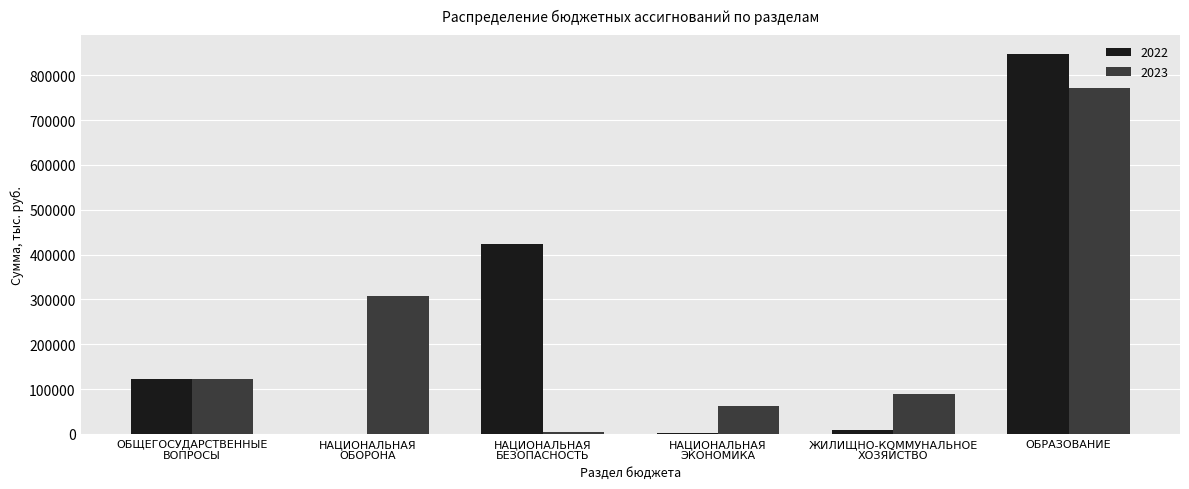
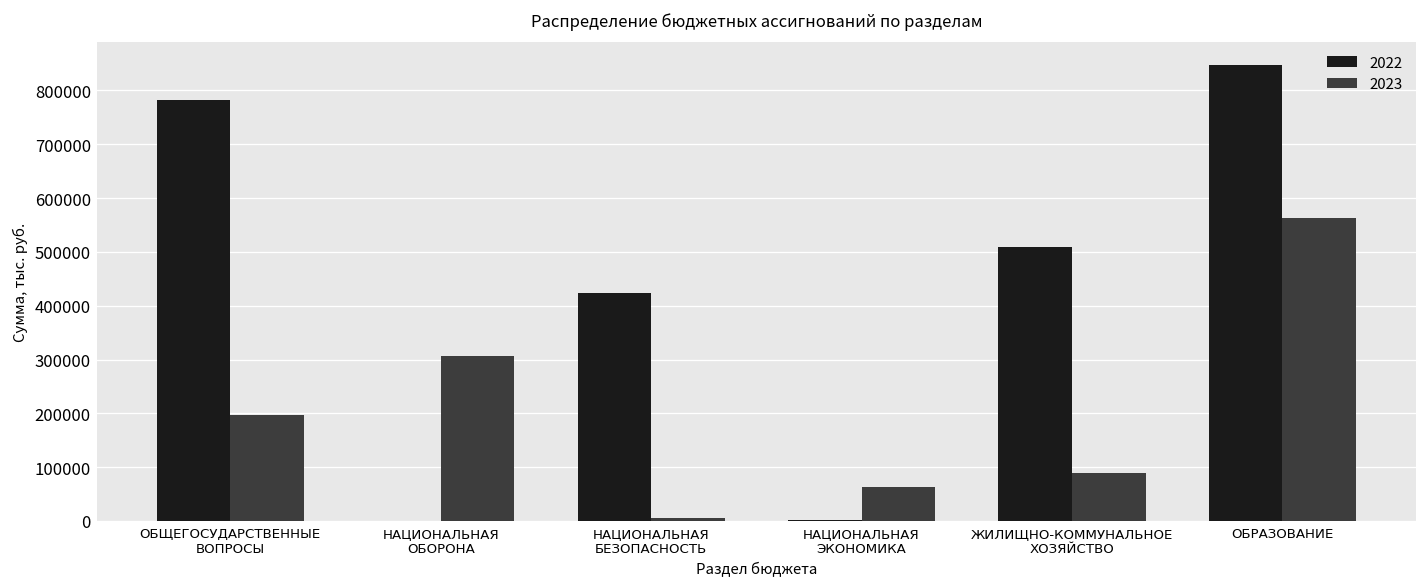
  {
    "2022": {
-     "ОБЩЕГОСУДАРСТВЕННЫЕ ВОПРОСЫ": 120000,
+     "ОБЩЕГОСУДАРСТВЕННЫЕ ВОПРОСЫ": 780000,
      "НАЦИОНАЛЬНАЯ БЕЗОПАСНОСТЬ": 420000,
-     "ЖИЛИЩНО-КОММУНАЛЬНОЕ ХОЗЯЙСТВО": 10000,
+     "ЖИЛИЩНО-КОММУНАЛЬНОЕ ХОЗЯЙСТВО": 510000,
      "ОБРАЗОВАНИЕ": 850000
    },
    "2023": {
-     "ОБЩЕГОСУДАРСТВЕННЫЕ ВОПРОСЫ": 120000,
+     "ОБЩЕГОСУДАРСТВЕННЫЕ ВОПРОСЫ": 200000,
      "НАЦИОНАЛЬНАЯ ОБОРОНА": 310000,
      "НАЦИОНАЛЬНАЯ ЭКОНОМИКА": 60000,
      "ЖИЛИЩНО-КОММУНАЛЬНОЕ ХОЗЯЙСТВО": 90000,
-     "ОБРАЗОВАНИЕ": 770000
+     "ОБРАЗОВАНИЕ": 560000
    }
  }
